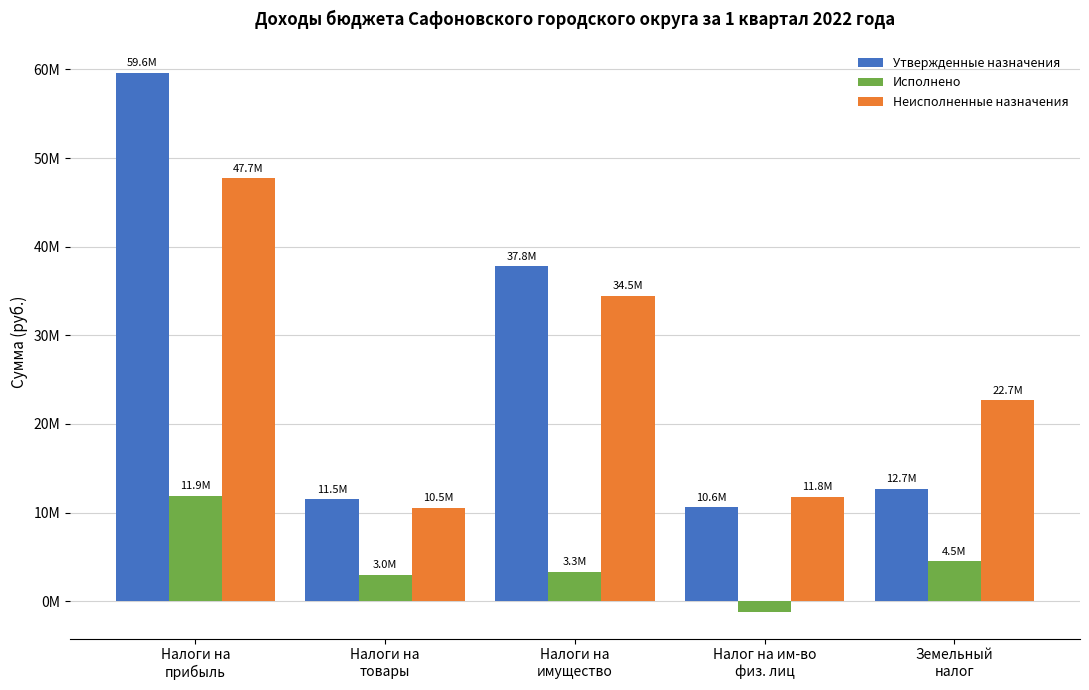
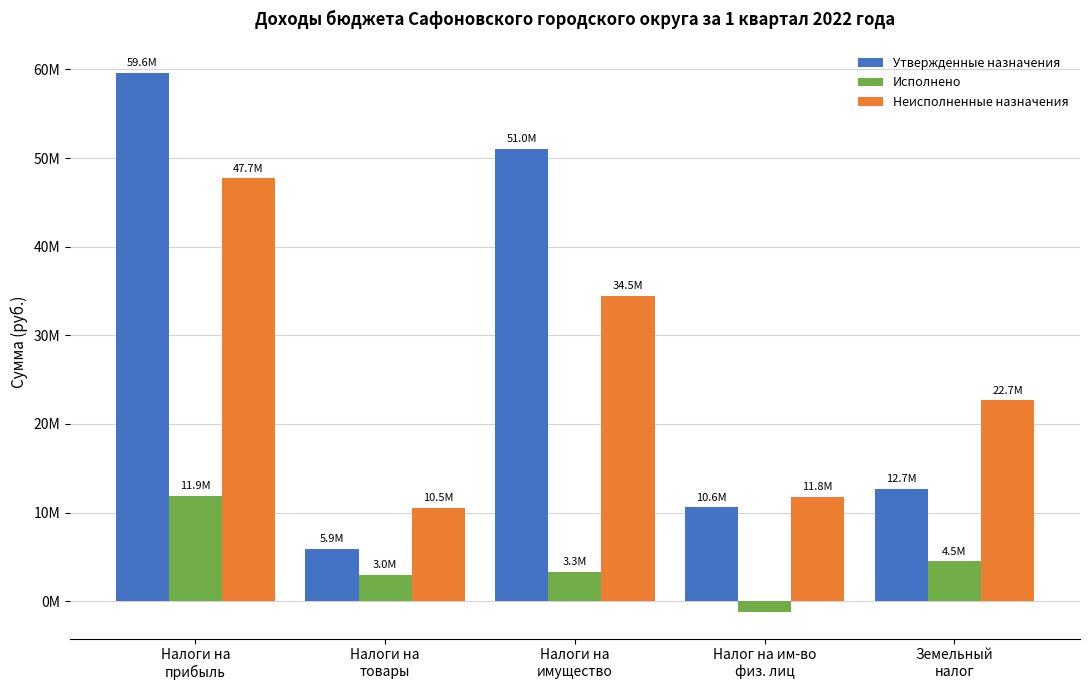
  {
    "Утвержденные назначения": {
      "Налоги на прибыль": "59.6M",
-     "Налоги на товары": "11.5M",
-     "Налоги на имущество": "37.8M",
+     "Налоги на товары": "5.9M",
+     "Налоги на имущество": "51.0M",
      "Налог на им-во физ. лиц": "10.6M",
      "Земельный налог": "12.7M"
    },
    "Исполнено": {
      "Налоги на прибыль": "11.9M",
      "Налоги на товары": "3.0M",
      "Налоги на имущество": "3.3M",
      "Земельный налог": "4.5M"
    },
    "Неисполненные назначения": {
      "Налоги на прибыль": "47.7M",
      "Налоги на товары": "10.5M",
      "Налоги на имущество": "34.5M",
      "Налог на им-во физ. лиц": "11.8M",
      "Земельный налог": "22.7M"
    }
  }
